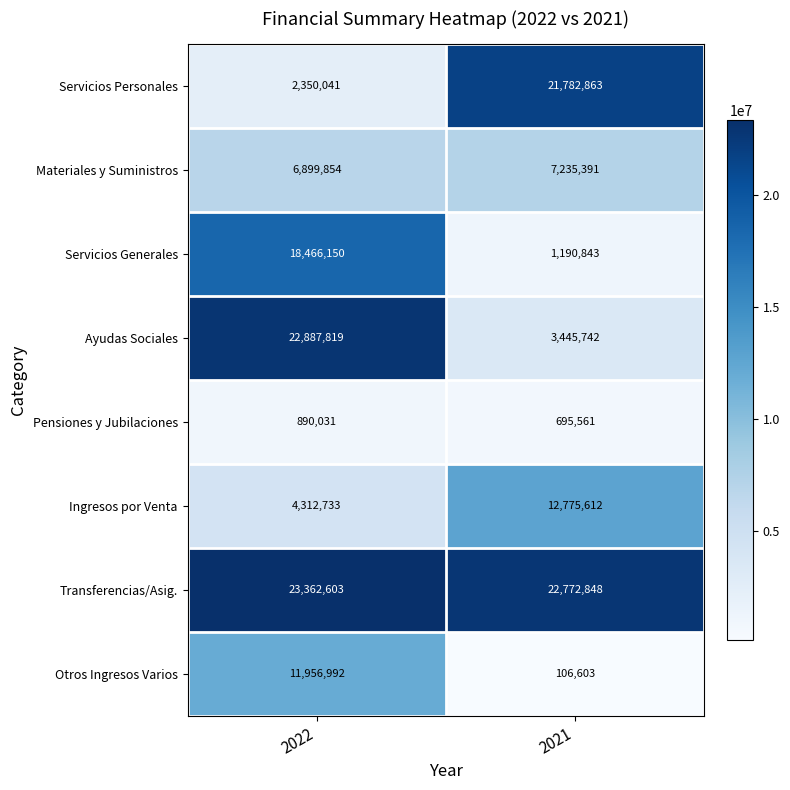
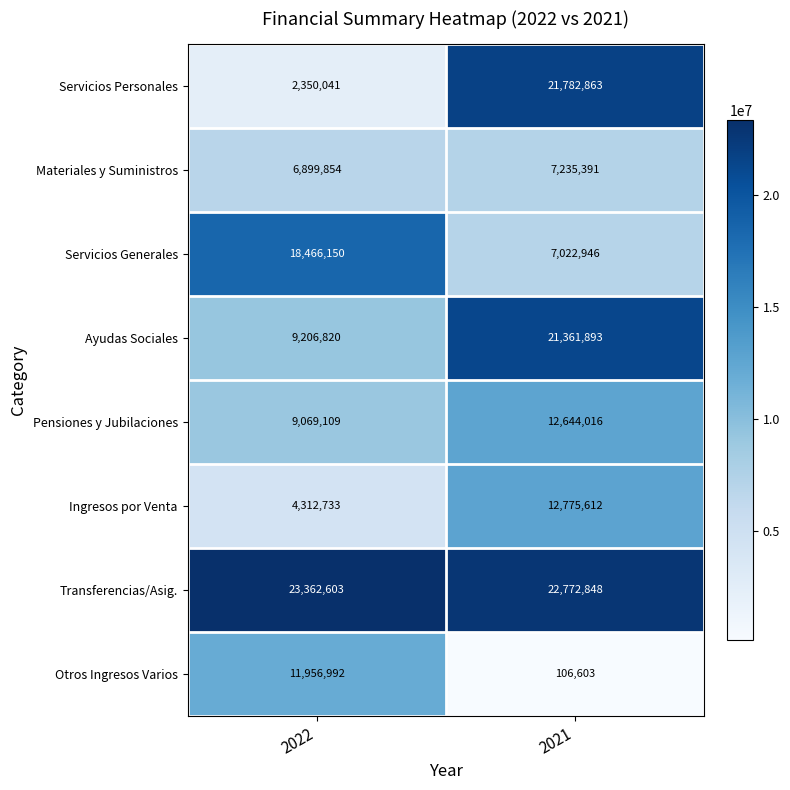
  {
    "Servicios Personales": {
      "2022": "2,350,041",
      "2021": "21,782,863"
    },
    "Materiales y Suministros": {
      "2022": "6,899,854",
      "2021": "7,235,391"
    },
    "Servicios Generales": {
      "2022": "18,466,150",
-     "2021": "1,190,843"
+     "2021": "7,022,946"
    },
    "Ayudas Sociales": {
-     "2022": "22,887,819",
-     "2021": "3,445,742"
+     "2022": "9,206,820",
+     "2021": "21,361,893"
    },
    "Pensiones y Jubilaciones": {
-     "2022": "890,031",
-     "2021": "695,561"
+     "2022": "9,069,109",
+     "2021": "12,644,016"
    },
    "Ingresos por Venta": {
      "2022": "4,312,733",
      "2021": "12,775,612"
    },
    "Transferencias/Asig.": {
      "2022": "23,362,603",
      "2021": "22,772,848"
    },
    "Otros Ingresos Varios": {
      "2022": "11,956,992",
      "2021": "106,603"
    }
  }
